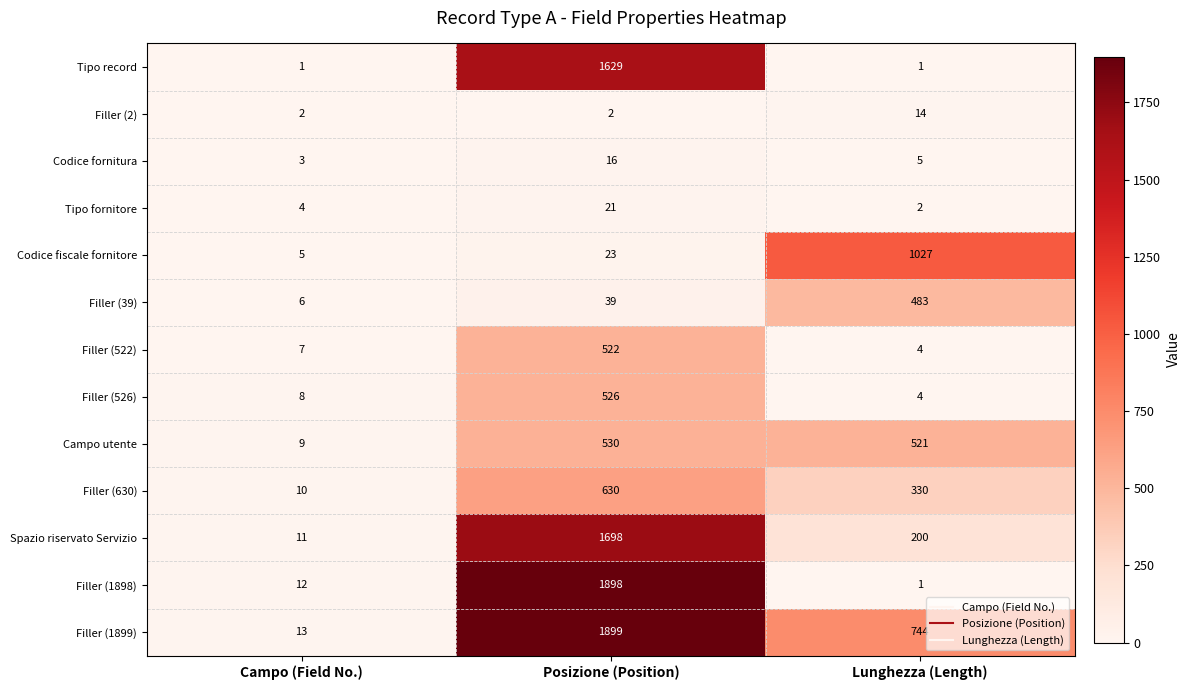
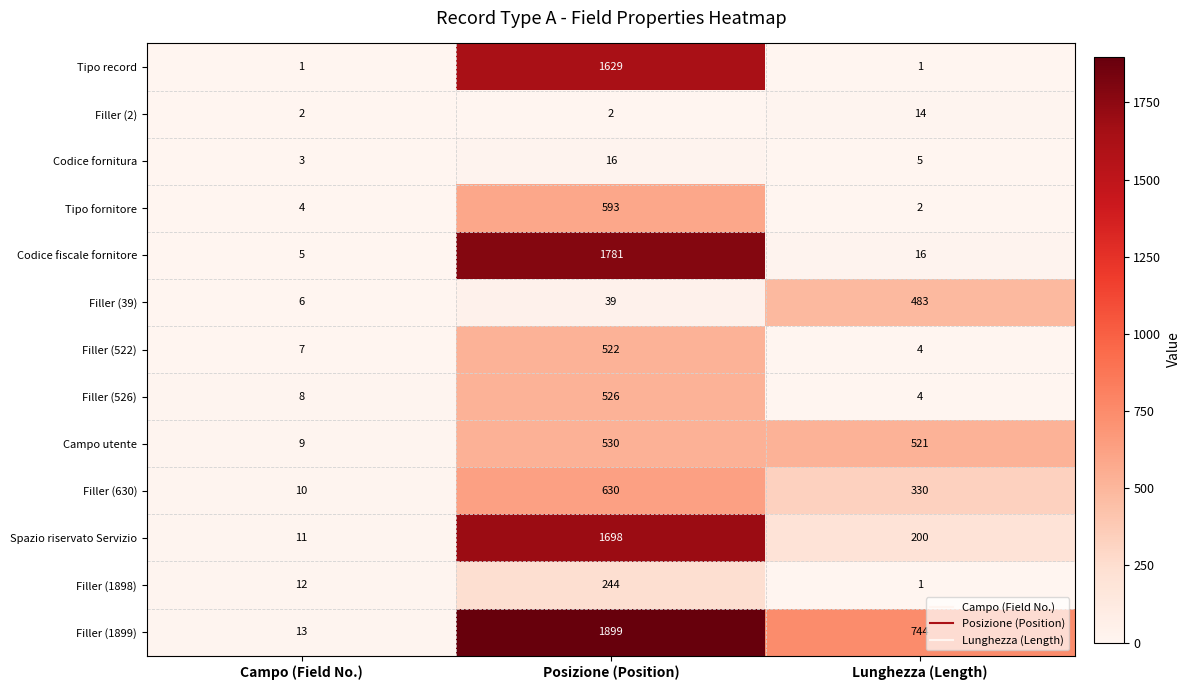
  {
    "Tipo record": {
      "Campo (Field No.)": 1,
      "Posizione (Position)": 1629,
      "Lunghezza (Length)": 1
    },
    "Filler (2)": {
      "Campo (Field No.)": 2,
      "Posizione (Position)": 2,
      "Lunghezza (Length)": 14
    },
    "Codice fornitura": {
      "Campo (Field No.)": 3,
      "Posizione (Position)": 16,
      "Lunghezza (Length)": 5
    },
    "Tipo fornitore": {
      "Campo (Field No.)": 4,
-     "Posizione (Position)": 21,
+     "Posizione (Position)": 593,
      "Lunghezza (Length)": 2
    },
    "Codice fiscale fornitore": {
      "Campo (Field No.)": 5,
-     "Posizione (Position)": 23,
-     "Lunghezza (Length)": 1027
+     "Posizione (Position)": 1781,
+     "Lunghezza (Length)": 16
    },
    "Filler (39)": {
      "Campo (Field No.)": 6,
      "Posizione (Position)": 39,
      "Lunghezza (Length)": 483
    },
    "Filler (522)": {
      "Campo (Field No.)": 7,
      "Posizione (Position)": 522,
      "Lunghezza (Length)": 4
    },
    "Filler (526)": {
      "Campo (Field No.)": 8,
      "Posizione (Position)": 526,
      "Lunghezza (Length)": 4
    },
    "Campo utente": {
      "Campo (Field No.)": 9,
      "Posizione (Position)": 530,
      "Lunghezza (Length)": 521
    },
    "Filler (630)": {
      "Campo (Field No.)": 10,
      "Posizione (Position)": 630,
      "Lunghezza (Length)": 330
    },
    "Spazio riservato Servizio": {
      "Campo (Field No.)": 11,
      "Posizione (Position)": 1698,
      "Lunghezza (Length)": 200
    },
    "Filler (1898)": {
      "Campo (Field No.)": 12,
-     "Posizione (Position)": 1898,
+     "Posizione (Position)": 244,
      "Lunghezza (Length)": 1
    },
    "Filler (1899)": {
      "Campo (Field No.)": 13,
      "Posizione (Position)": 1899
    }
  }
